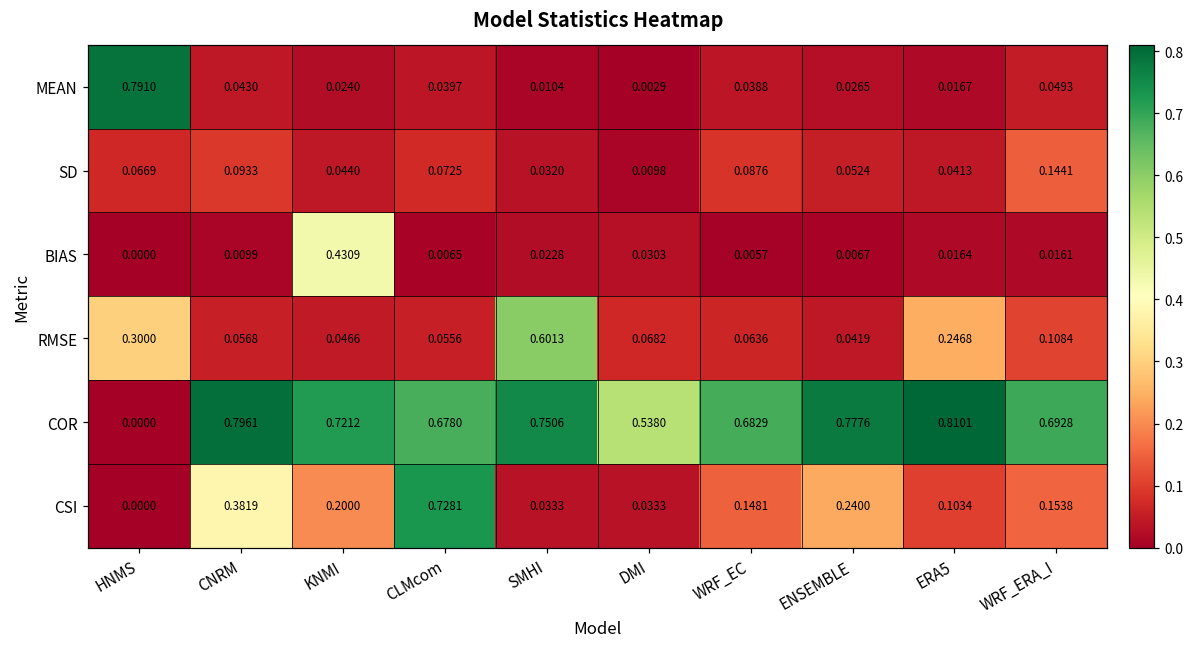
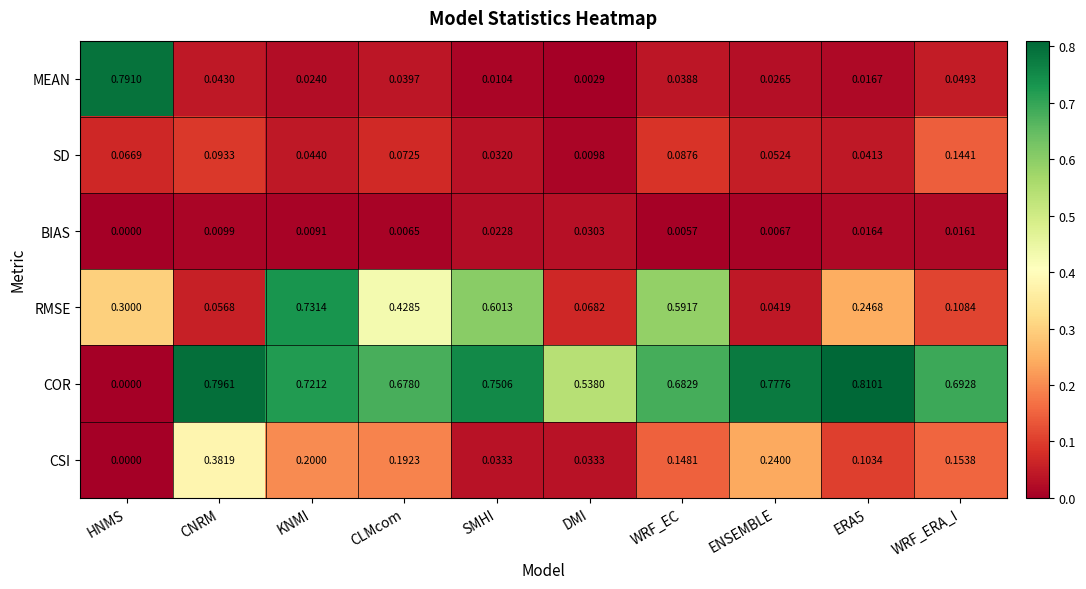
  {
    "MEAN": {
      "HNMS": 0.7910,
      "CNRM": 0.0430,
      "KNMI": 0.0240,
      "CLMcom": 0.0397,
      "SMHI": 0.0104,
      "DMI": 0.0029,
      "WRF_EC": 0.0388,
      "ENSEMBLE": 0.0265,
      "ERA5": 0.0167,
      "WRF_ERA_I": 0.0493
    },
    "SD": {
      "HNMS": 0.0669,
      "CNRM": 0.0933,
      "KNMI": 0.0440,
      "CLMcom": 0.0725,
      "SMHI": 0.0320,
      "DMI": 0.0098,
      "WRF_EC": 0.0876,
      "ENSEMBLE": 0.0524,
      "ERA5": 0.0413,
      "WRF_ERA_I": 0.1441
    },
    "BIAS": {
      "HNMS": 0.0000,
      "CNRM": 0.0099,
-     "KNMI": 0.4309,
+     "KNMI": 0.0091,
      "CLMcom": 0.0065,
      "SMHI": 0.0228,
      "DMI": 0.0303,
      "WRF_EC": 0.0057,
      "ENSEMBLE": 0.0067,
      "ERA5": 0.0164,
      "WRF_ERA_I": 0.0161
    },
    "RMSE": {
      "HNMS": 0.3000,
      "CNRM": 0.0568,
-     "KNMI": 0.0466,
-     "CLMcom": 0.0556,
+     "KNMI": 0.7314,
+     "CLMcom": 0.4285,
      "SMHI": 0.6013,
      "DMI": 0.0682,
-     "WRF_EC": 0.0636,
+     "WRF_EC": 0.5917,
      "ENSEMBLE": 0.0419,
      "ERA5": 0.2468,
      "WRF_ERA_I": 0.1084
    },
    "COR": {
      "HNMS": 0.0000,
      "CNRM": 0.7961,
      "KNMI": 0.7212,
      "CLMcom": 0.6780,
      "SMHI": 0.7506,
      "DMI": 0.5380,
      "WRF_EC": 0.6829,
      "ENSEMBLE": 0.7776,
      "ERA5": 0.8101,
      "WRF_ERA_I": 0.6928
    },
    "CSI": {
      "HNMS": 0.0000,
      "CNRM": 0.3819,
      "KNMI": 0.2000,
-     "CLMcom": 0.7281,
+     "CLMcom": 0.1923,
      "SMHI": 0.0333,
      "DMI": 0.0333,
      "WRF_EC": 0.1481,
      "ENSEMBLE": 0.2400,
      "ERA5": 0.1034,
      "WRF_ERA_I": 0.1538
    }
  }
